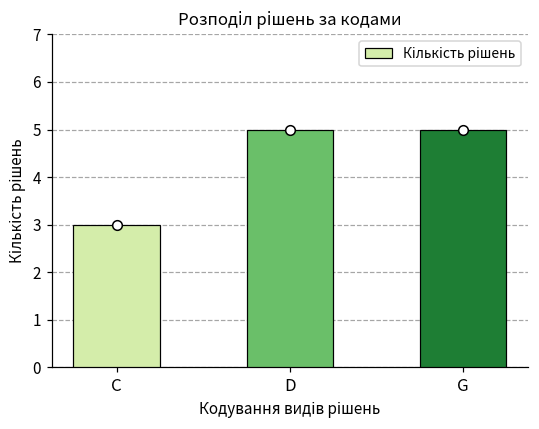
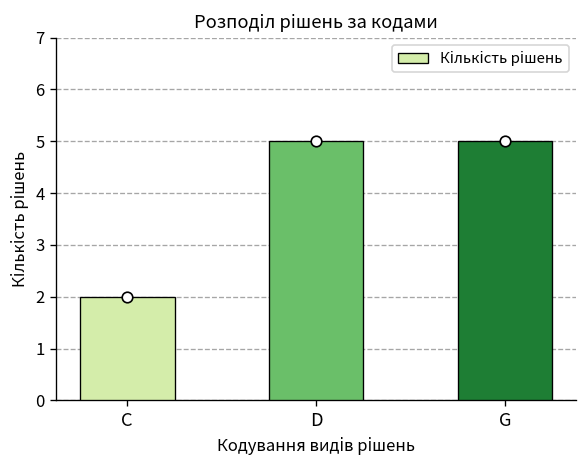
  {
    "Кількість рішень": {
-     "C": 3,
+     "C": 2,
      "D": 5,
      "G": 5
    }
  }
